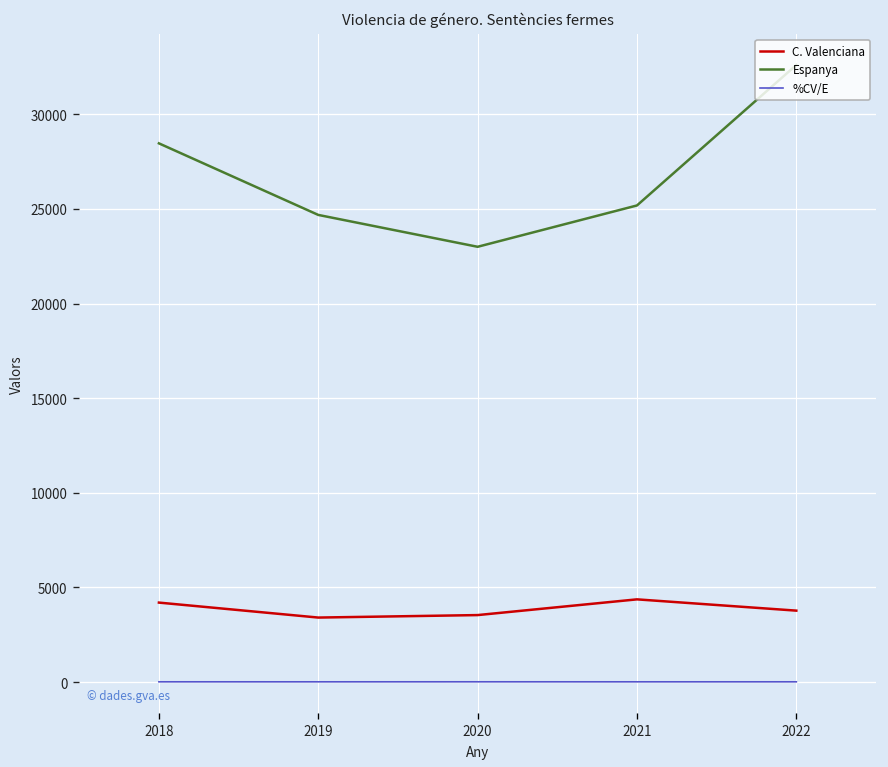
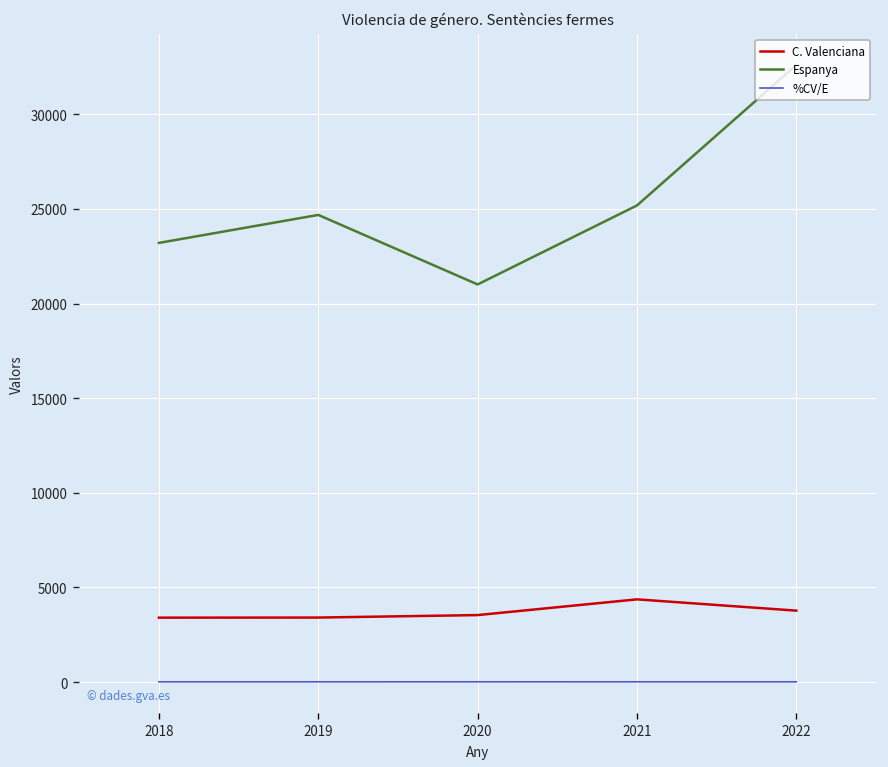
  {
    "C. Valenciana": {
-     "2018": 4200,
+     "2018": 3400,
      "2019": 3400,
      "2020": 3500,
      "2021": 4400,
      "2022": 3800
    },
    "Espanya": {
-     "2018": 28500,
+     "2018": 23200,
      "2019": 24700,
-     "2020": 23000,
+     "2020": 21000,
      "2021": 25200
    },
    "%CV/E": {
      "2018": 0,
      "2019": 0,
      "2020": 0,
      "2021": 0,
      "2022": 0
    }
  }
